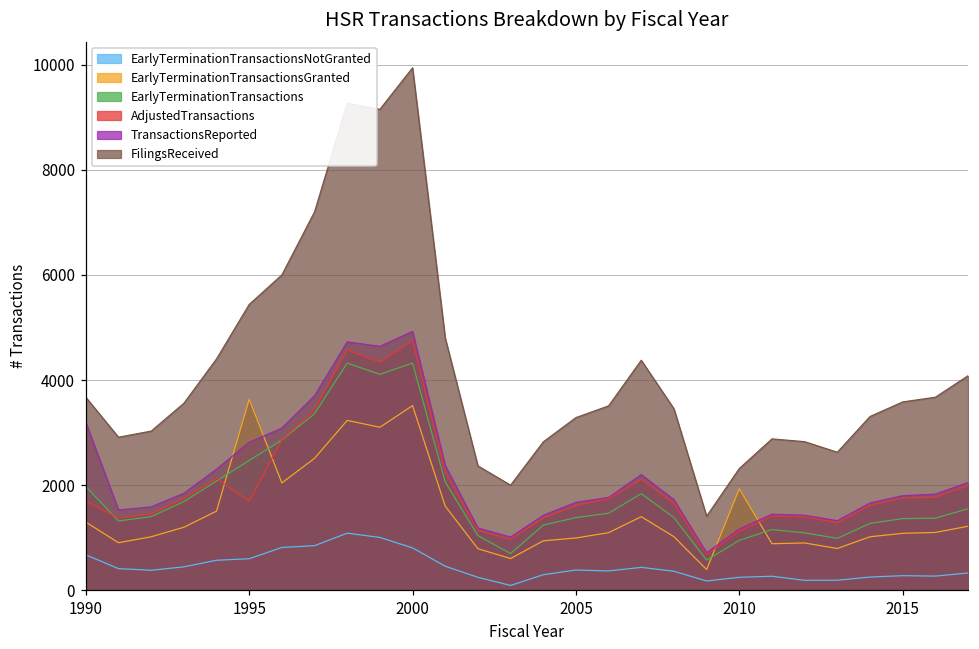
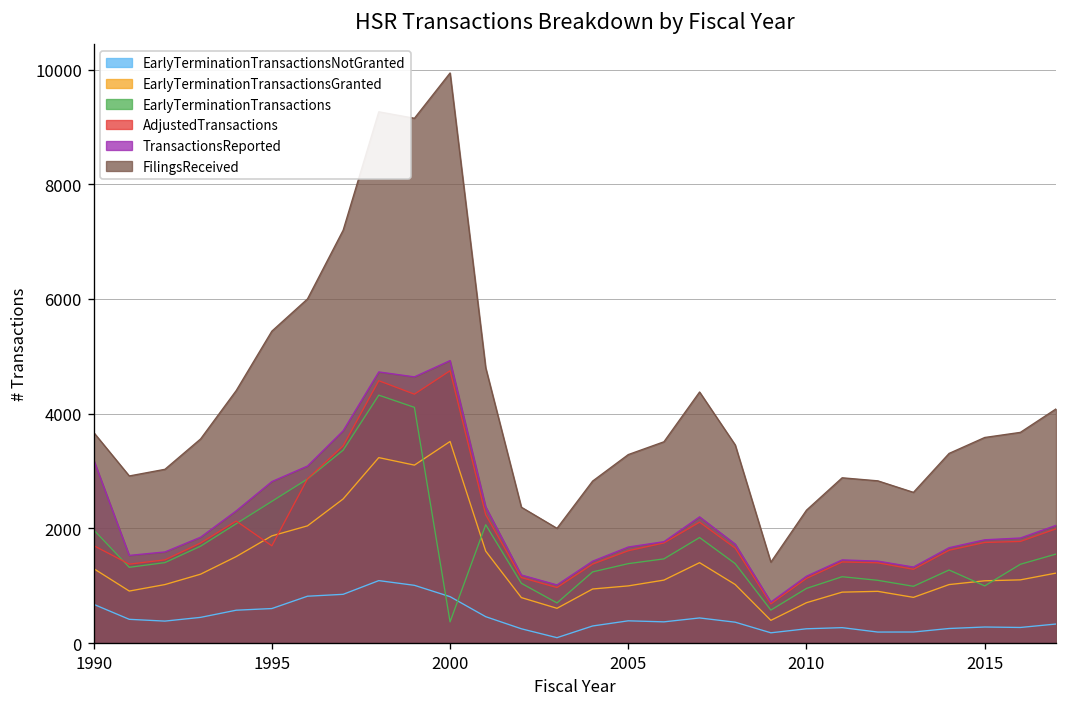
  {
    "EarlyTerminationTransactionsNotGranted": {
      "1990": 700,
      "1995": 600,
      "2000": 800,
      "2005": 400,
      "2010": 200,
      "2015": 300
    },
    "EarlyTerminationTransactionsGranted": {
      "1990": 1300,
-     "1995": 3600,
+     "1995": 1900,
      "2000": 3500,
      "2005": 1000,
-     "2010": 1900,
+     "2010": 700,
      "2015": 1100
    },
    "EarlyTerminationTransactions": {
      "1990": 2000,
      "1995": 2500,
-     "2000": 4300,
+     "2000": 400,
      "2005": 1400,
      "2010": 1000,
-     "2015": 1400
+     "2015": 1000
    },
    "AdjustedTransactions": {
      "1990": 1700,
      "1995": 1700,
      "2000": 4700,
      "2005": 1600
    },
    "TransactionsReported": {
      "1990": 3200,
      "1995": 2800,
      "2000": 4900,
      "2005": 1700
    },
    "FilingsReceived": {
      "1990": 3700,
      "1995": 5400,
      "2000": 9900,
      "2005": 3300,
      "2010": 2300,
      "2015": 3600
    }
  }
